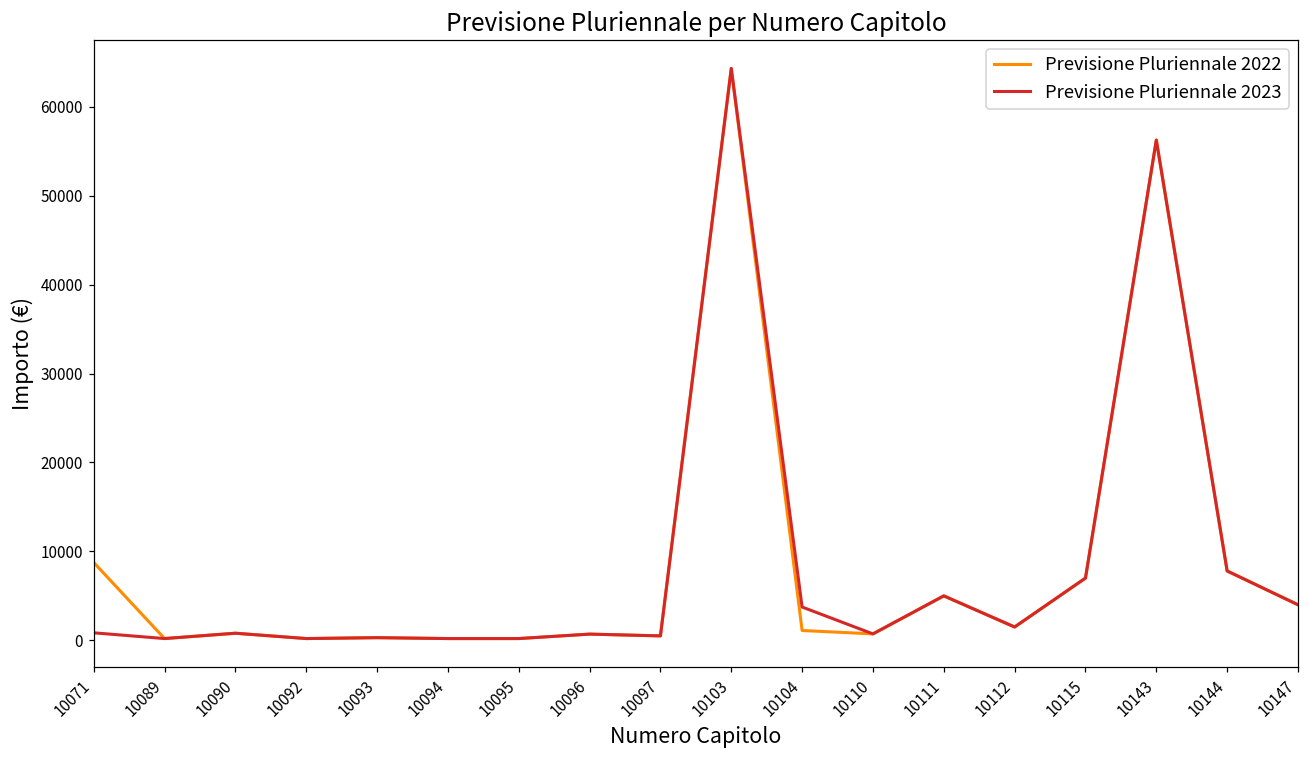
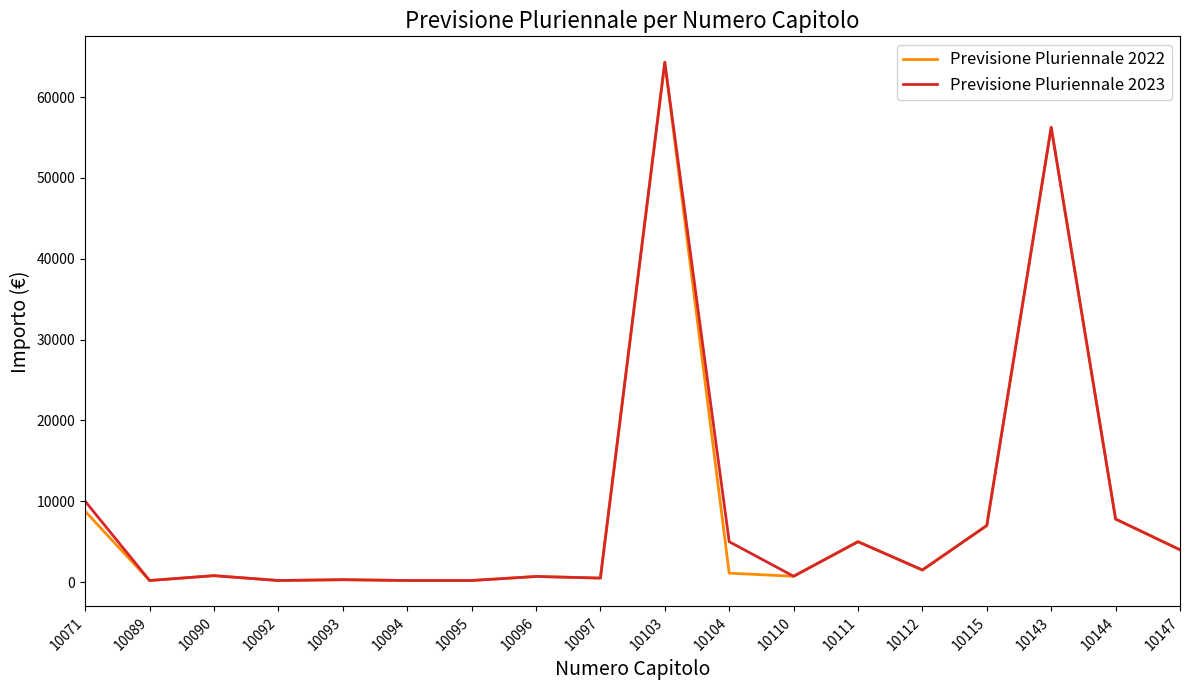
  {
    "Previsione Pluriennale 2022": {
      "10071": 9000,
      "10104": 1000
    },
    "Previsione Pluriennale 2023": {
-     "10071": 1000,
-     "10104": 4000
+     "10071": 10000,
+     "10104": 5000
    }
  }
